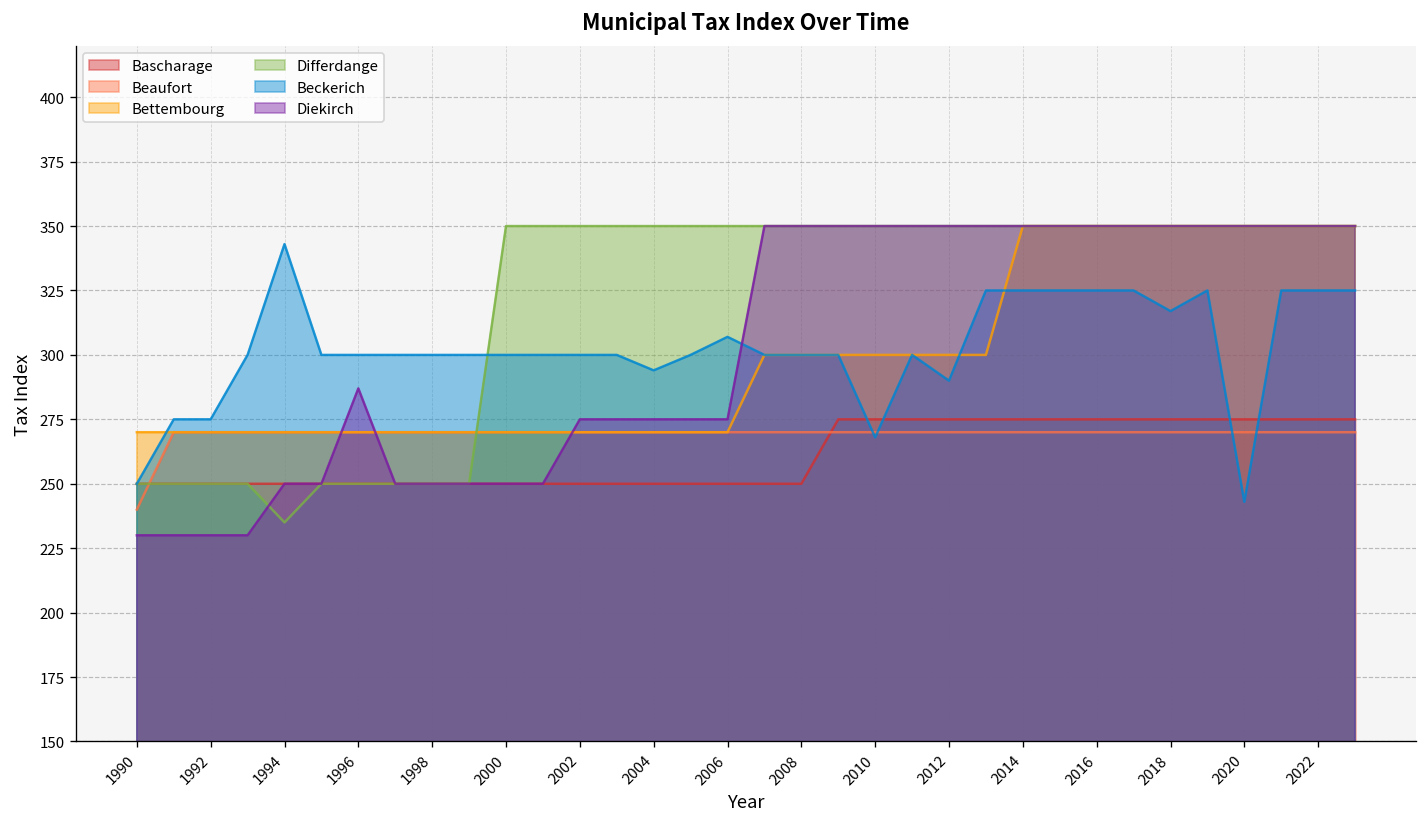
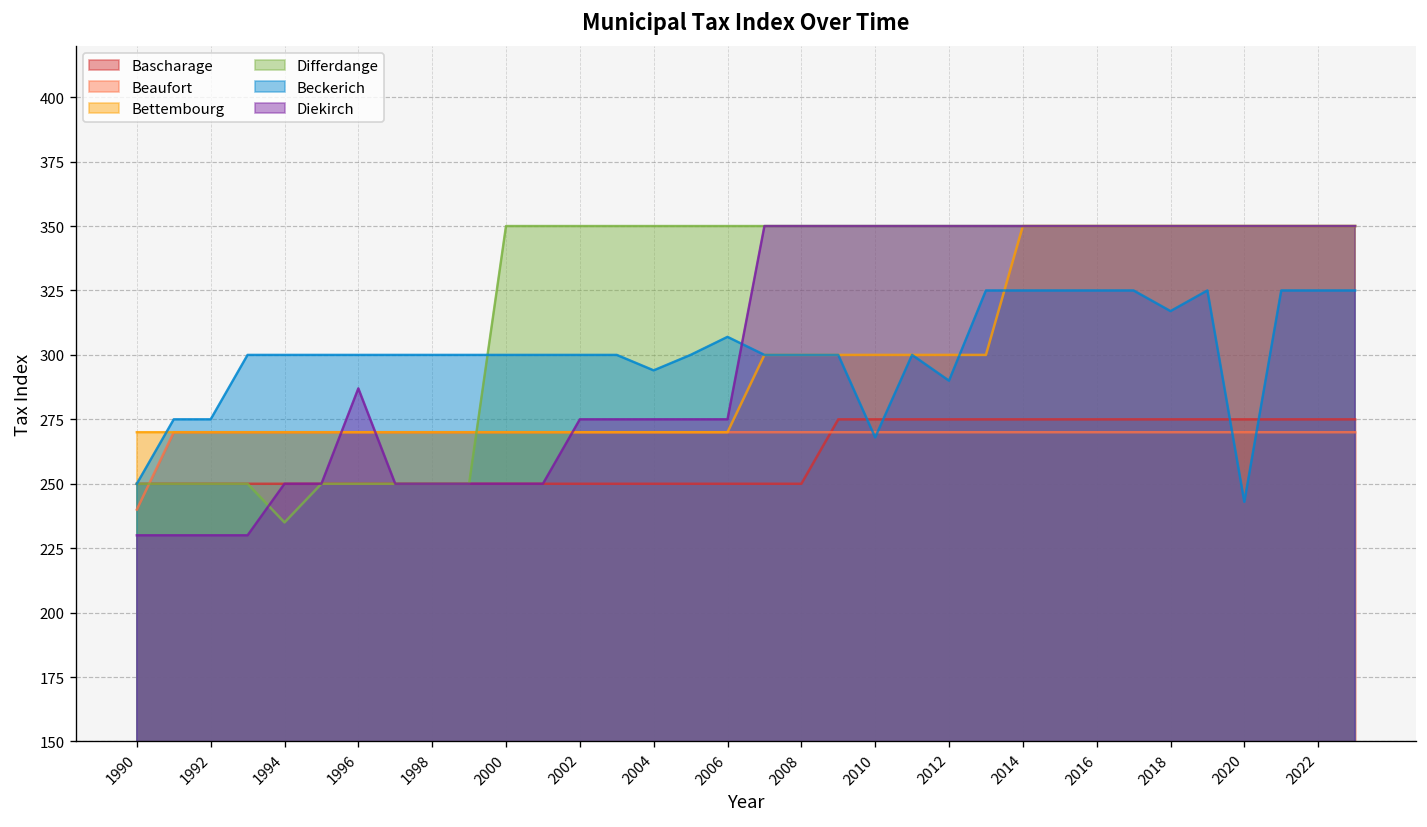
  {
    "Differdange": {
      "1994": 235,
      "2000": 350,
      "2002": 350,
      "2004": 350,
      "2006": 350
    },
    "Beckerich": {
      "1992": 275,
-     "1994": 343,
+     "1994": 300,
      "1996": 300,
      "1998": 300,
      "2000": 300,
      "2002": 300,
      "2004": 294,
      "2006": 307,
      "2010": 268,
      "2012": 290,
      "2014": 325,
      "2016": 325,
      "2018": 317,
      "2020": 243,
      "2022": 325
    },
    "Diekirch": {
      "1990": 230,
      "1992": 230,
      "1996": 287,
      "2002": 275,
      "2004": 275,
      "2006": 275
    }
  }
